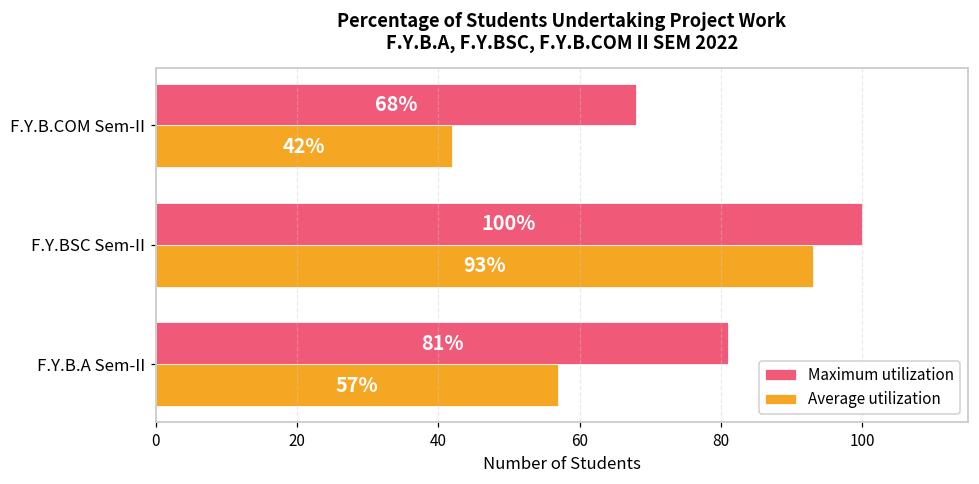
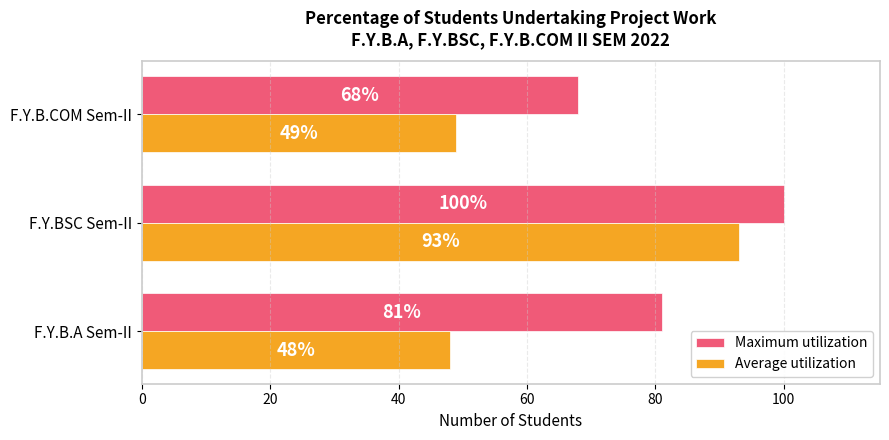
  {
    "Maximum utilization": {
      "F.Y.B.COM Sem-II": "68%",
      "F.Y.BSC Sem-II": "100%",
      "F.Y.B.A Sem-II": "81%"
    },
    "Average utilization": {
-     "F.Y.B.COM Sem-II": "42%",
+     "F.Y.B.COM Sem-II": "49%",
      "F.Y.BSC Sem-II": "93%",
-     "F.Y.B.A Sem-II": "57%"
+     "F.Y.B.A Sem-II": "48%"
    }
  }
